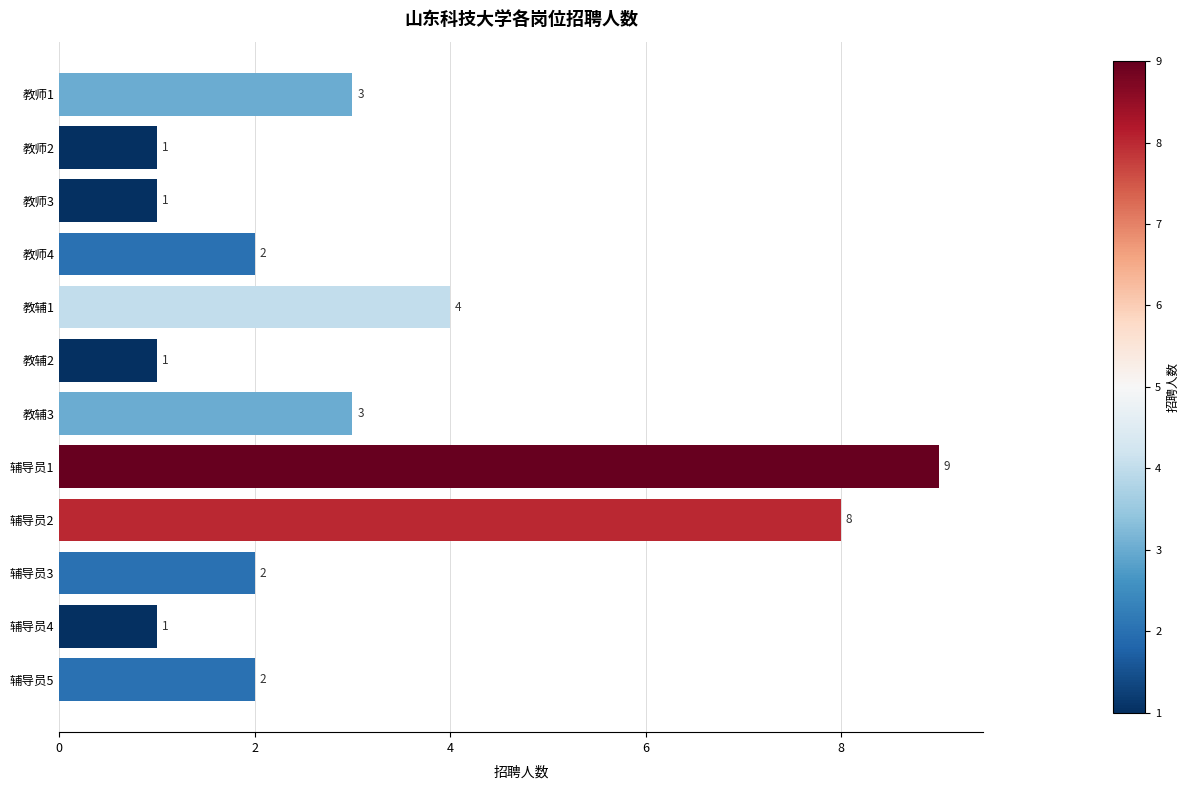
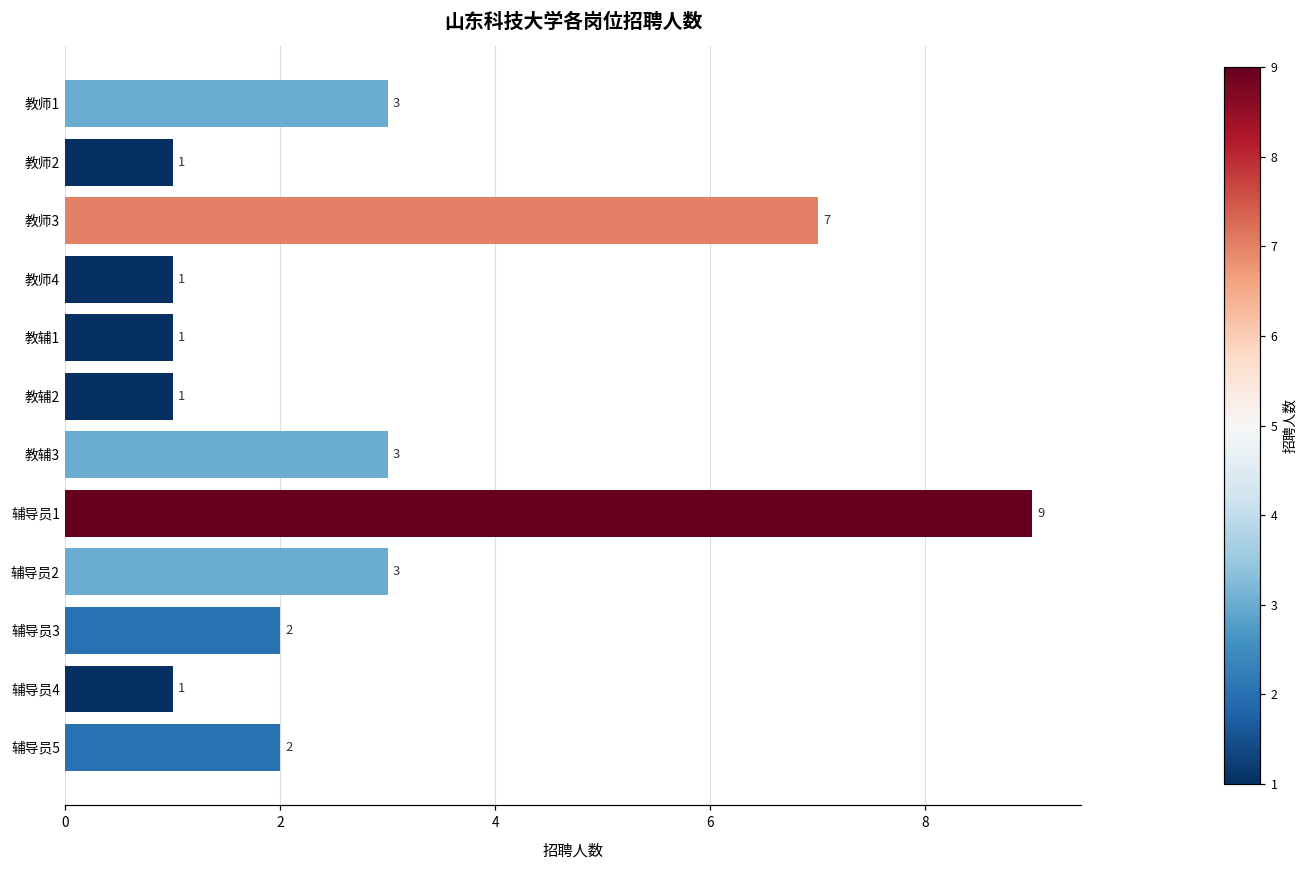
  {
    "教师1": 3,
    "教师2": 1,
-   "教师3": 1,
-   "教师4": 2,
-   "教辅1": 4,
+   "教师3": 7,
+   "教师4": 1,
+   "教辅1": 1,
    "教辅2": 1,
    "教辅3": 3,
    "辅导员1": 9,
-   "辅导员2": 8,
+   "辅导员2": 3,
    "辅导员3": 2,
    "辅导员4": 1,
    "辅导员5": 2
  }
